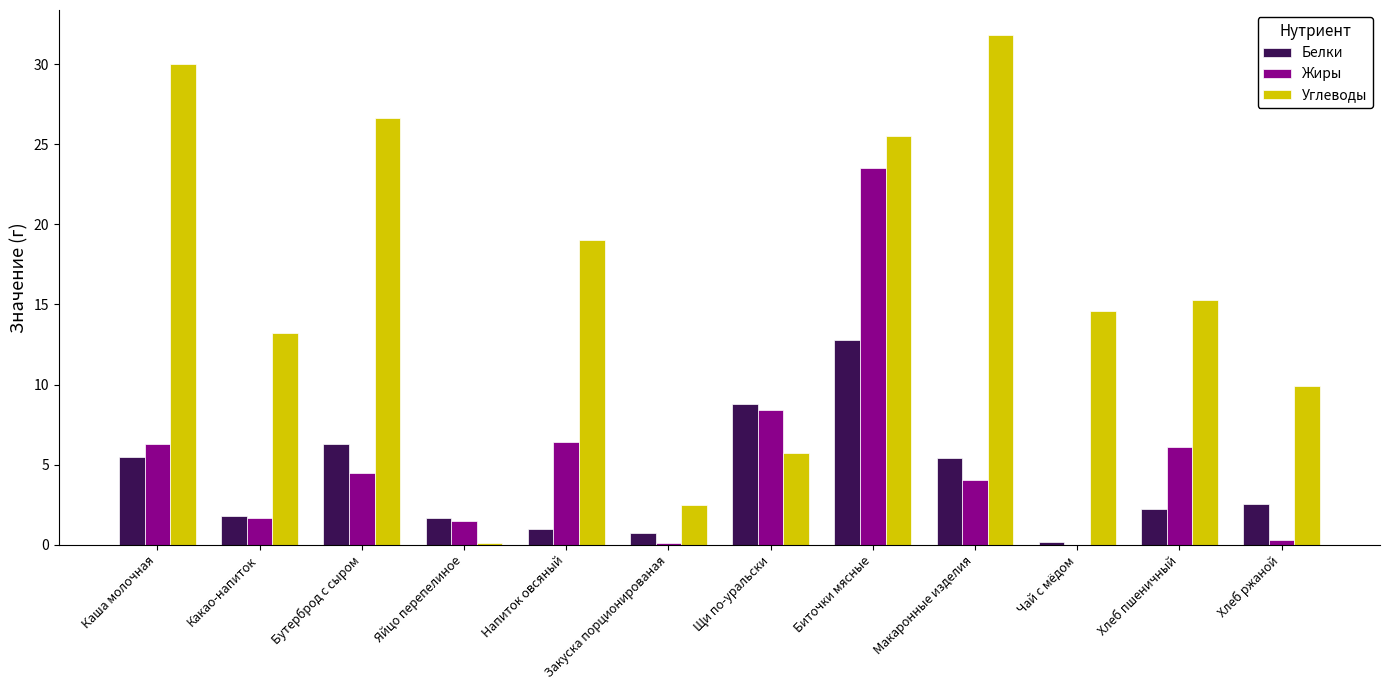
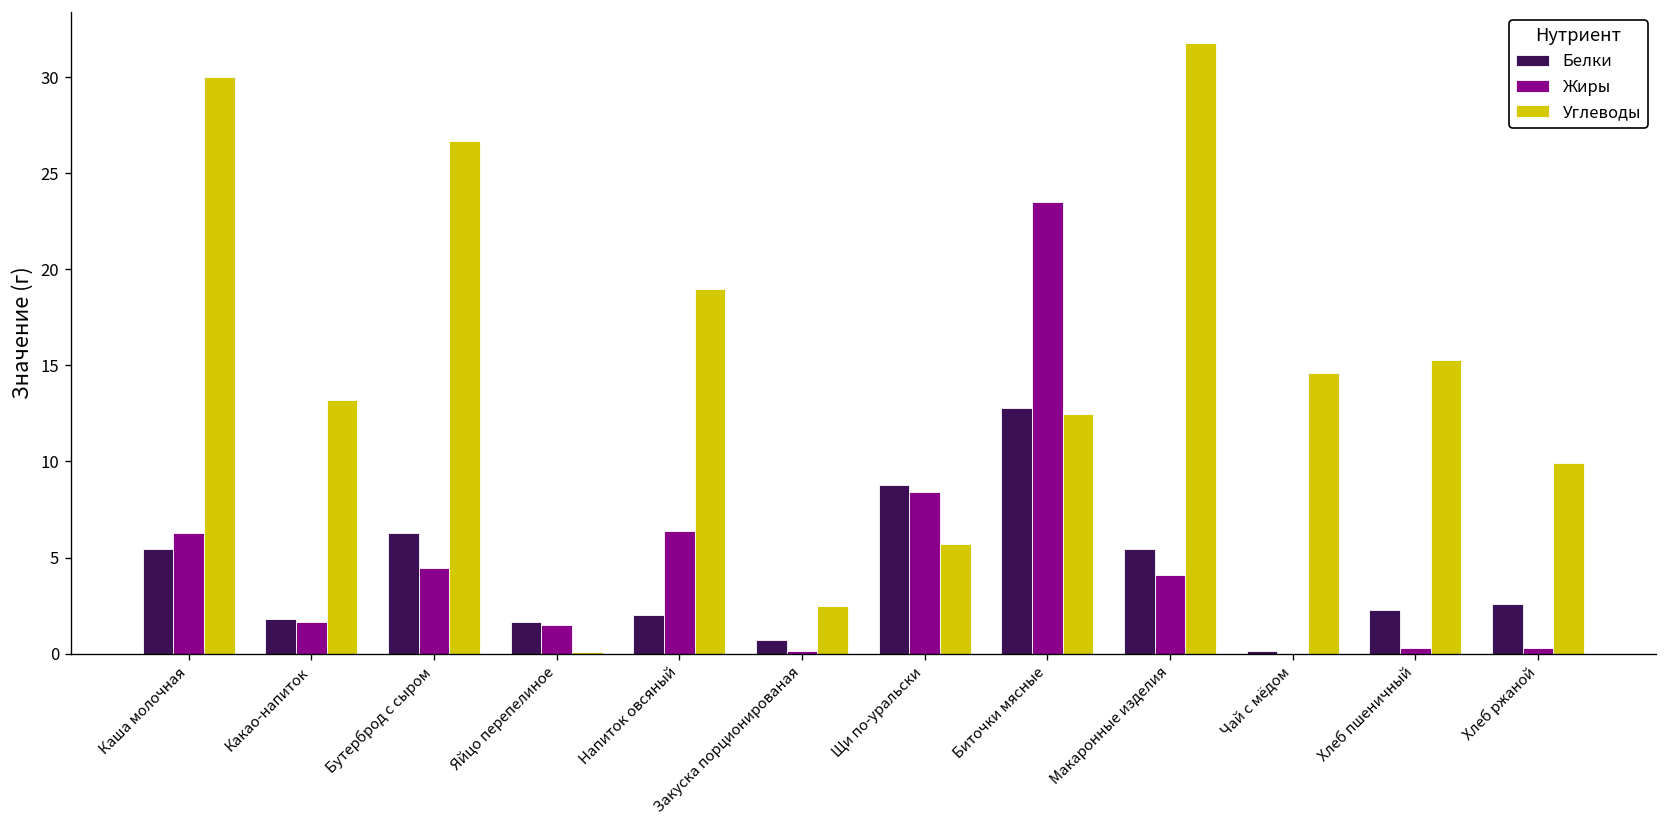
  {
    "Белки": {
      "Каша молочная": 5.5,
      "Какао-напиток": 1.8,
      "Бутерброд с сыром": 6.3,
      "Яйцо перепелиное": 1.6,
-     "Напиток овсяный": 1,
+     "Напиток овсяный": 2,
      "Закуска порционированая": 0.7,
      "Щи по-уральски": 8.8,
      "Биточки мясные": 12.8,
      "Макаронные изделия": 5.4,
      "Хлеб пшеничный": 2.3,
      "Хлеб ржаной": 2.6
    },
    "Жиры": {
      "Каша молочная": 6.3,
      "Какао-напиток": 1.7,
      "Бутерброд с сыром": 4.5,
      "Яйцо перепелиное": 1.5,
      "Напиток овсяный": 6.4,
      "Щи по-уральски": 8.4,
      "Биточки мясные": 23.5,
      "Макаронные изделия": 4.1,
      "Чай с мёдом": 0.0,
-     "Хлеб пшеничный": 6.1,
+     "Хлеб пшеничный": 0.3,
      "Хлеб ржаной": 0.3
    },
    "Углеводы": {
      "Каша молочная": 30.0,
      "Какао-напиток": 13.2,
      "Бутерброд с сыром": 26.7,
      "Напиток овсяный": 19.0,
      "Закуска порционированая": 2.5,
      "Щи по-уральски": 5.7,
-     "Биточки мясные": 25.5,
+     "Биточки мясные": 12.5,
      "Макаронные изделия": 31.8,
      "Чай с мёдом": 14.6,
      "Хлеб пшеничный": 15.3,
      "Хлеб ржаной": 9.9
    }
  }
